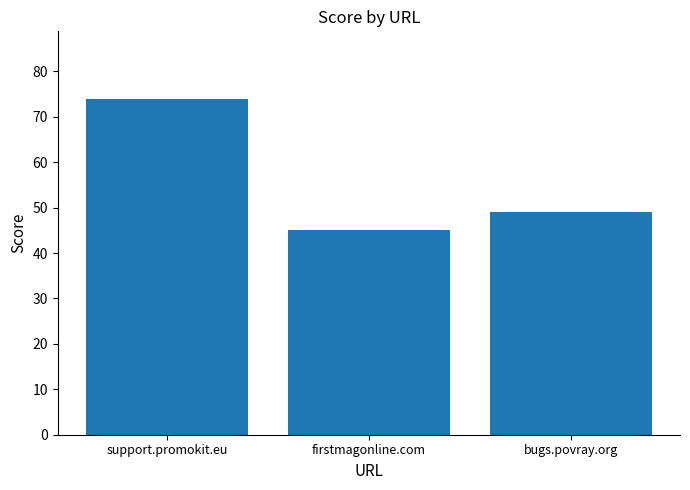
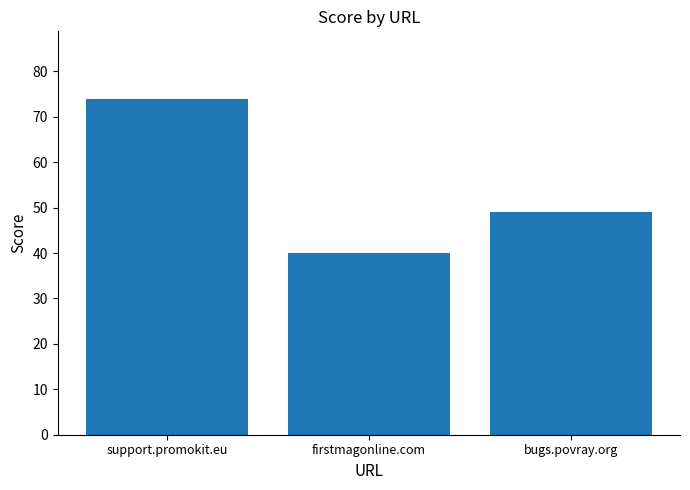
  {
    "support.promokit.eu": 74,
-   "firstmagonline.com": 45,
+   "firstmagonline.com": 40,
    "bugs.povray.org": 49
  }
